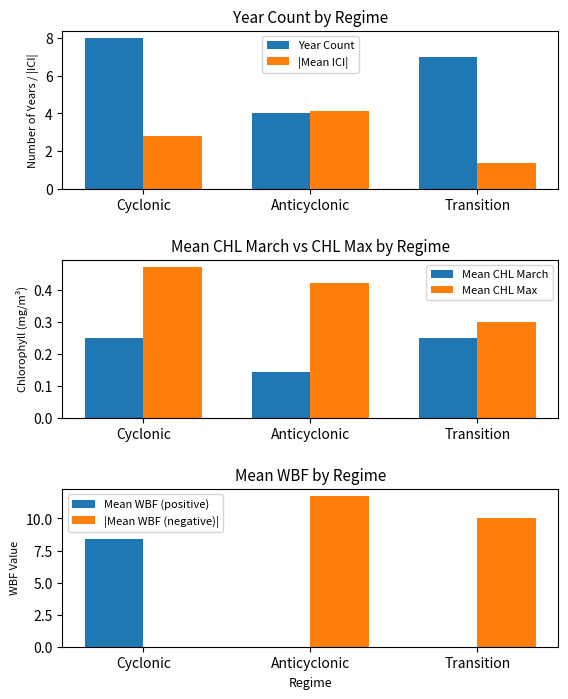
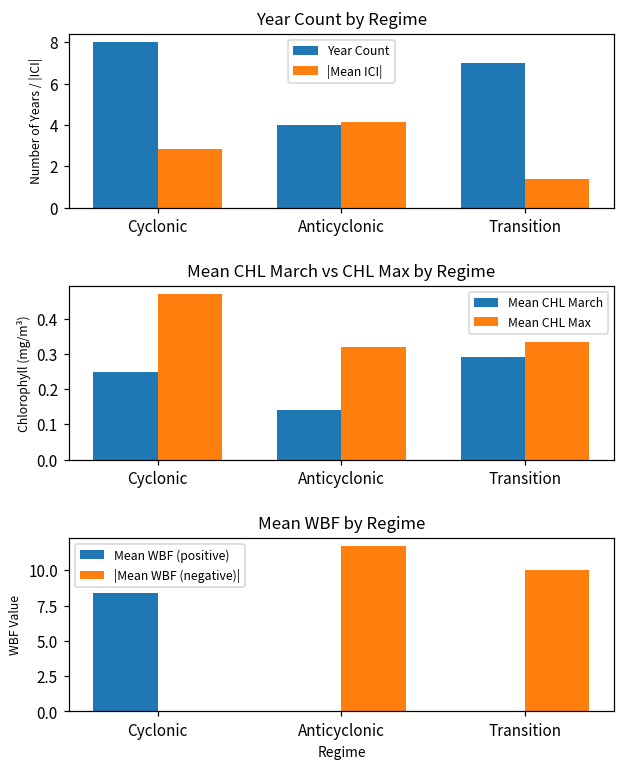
  {
    "Year Count by Regime": {
      "Year Count": {
        "Cyclonic": 8.0,
        "Anticyclonic": 4.0,
        "Transition": 7.0
      },
      "|Mean ICI|": {
        "Cyclonic": 2.8,
        "Anticyclonic": 4.1,
        "Transition": 1.4
      }
    },
    "Mean CHL March vs CHL Max by Regime": {
      "Mean CHL March": {
        "Cyclonic": 0.25,
        "Anticyclonic": 0.14,
-       "Transition": 0.25
+       "Transition": 0.29
      },
      "Mean CHL Max": {
        "Cyclonic": 0.47,
-       "Anticyclonic": 0.42,
-       "Transition": 0.30
+       "Anticyclonic": 0.32,
+       "Transition": 0.34
      }
    },
    "Mean WBF by Regime": {
      "Mean WBF (positive)": {
        "Cyclonic": 8.4,
        "Anticyclonic": 0.0,
        "Transition": 0.0
      },
      "|Mean WBF (negative)|": {
        "Cyclonic": 0.0,
        "Anticyclonic": 11.7,
        "Transition": 10.1
      }
    }
  }
